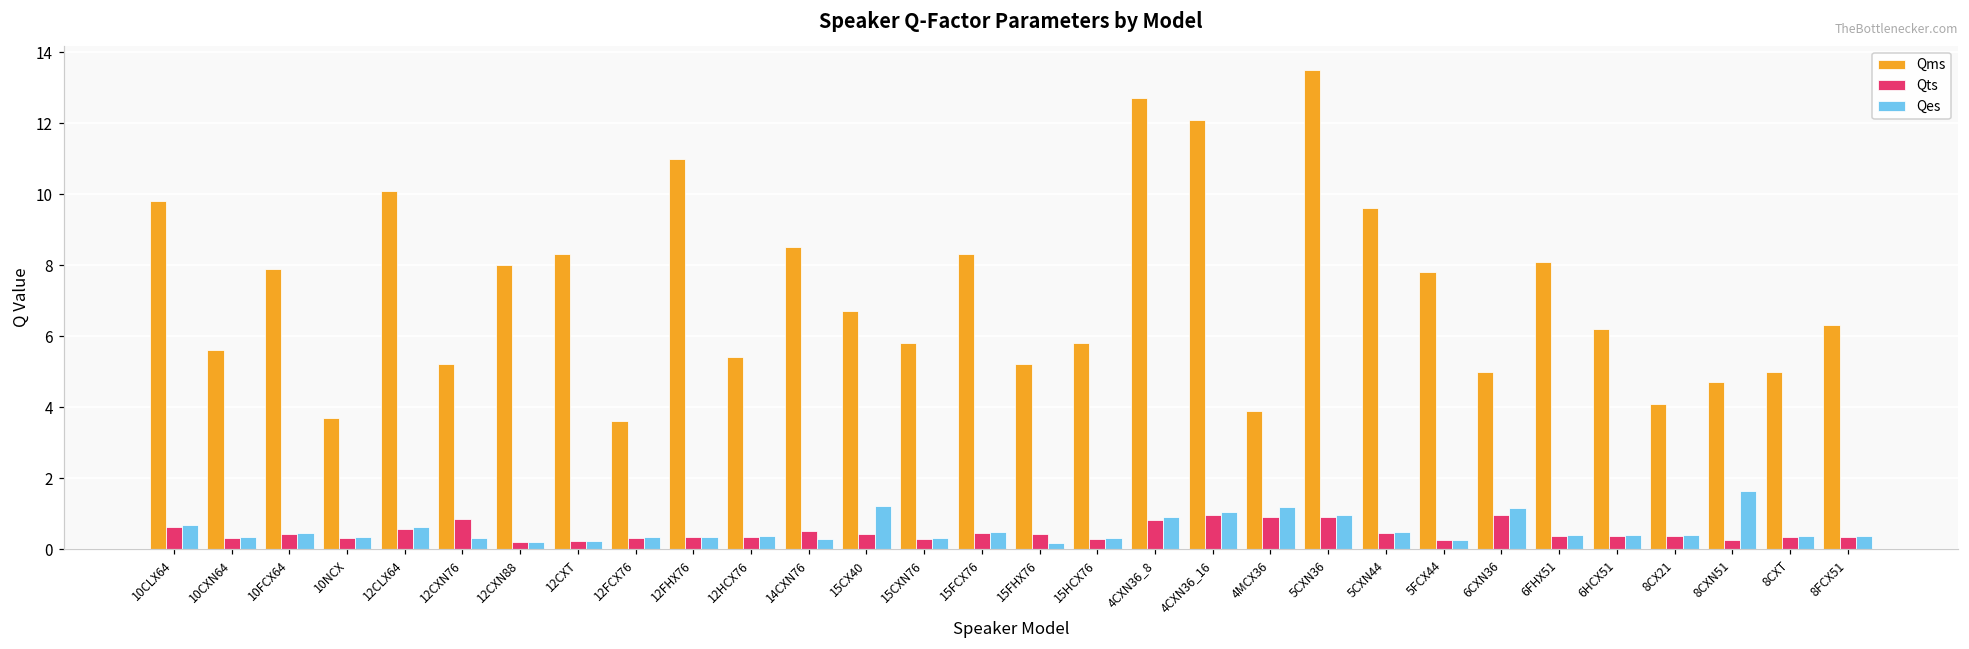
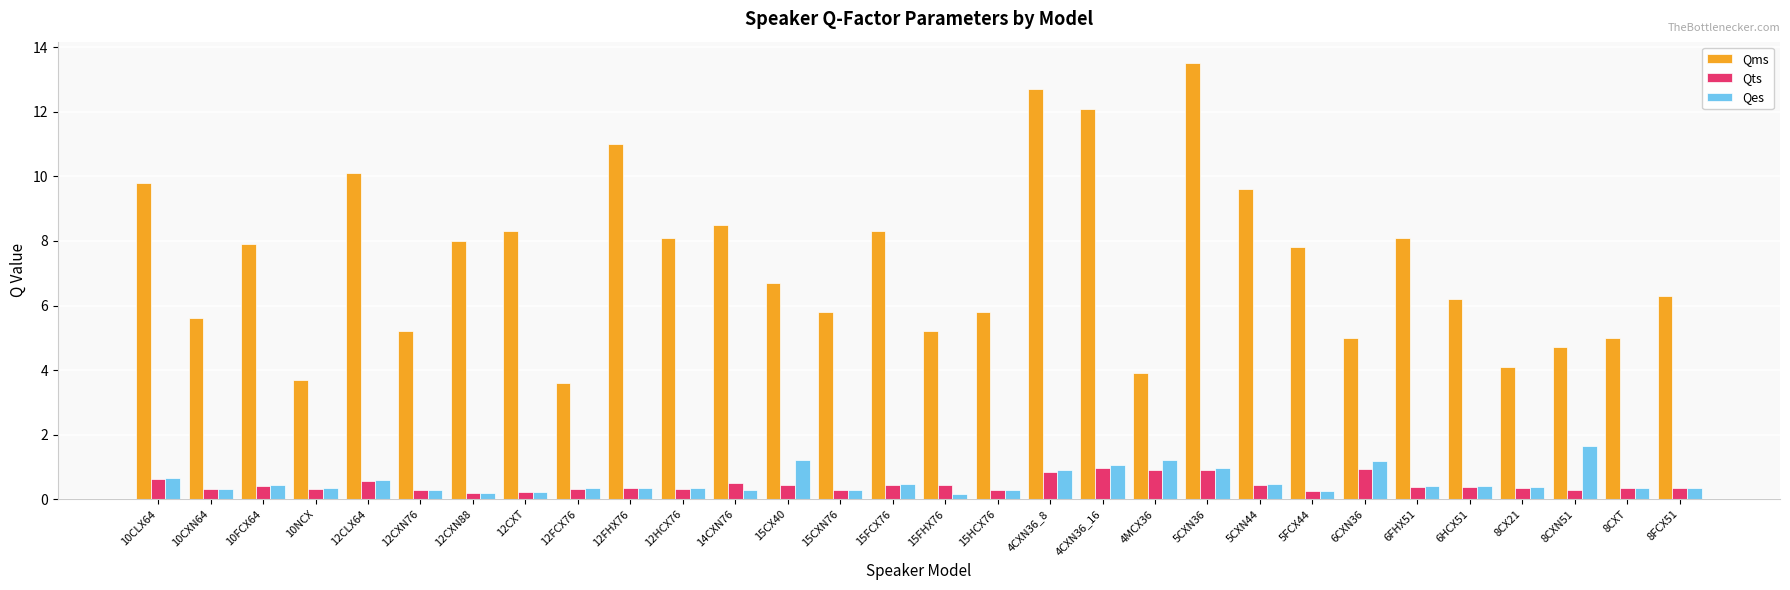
  {
    "Qms": {
      "10CLX64": 9.8,
      "10CXN64": 5.6,
      "10FCX64": 7.9,
      "10NCX": 3.7,
      "12CLX64": 10.1,
      "12CXN76": 5.2,
      "12CXN88": 8.0,
      "12CXT": 8.3,
      "12FCX76": 3.6,
      "12FHX76": 11.0,
-     "12HCX76": 5.4,
+     "12HCX76": 8.1,
      "14CXN76": 8.5,
      "15CX40": 6.7,
      "15CXN76": 5.8,
      "15FCX76": 8.3,
      "15FHX76": 5.2,
      "15HCX76": 5.8,
      "4CXN36_8": 12.7,
      "4CXN36_16": 12.1,
      "4MCX36": 3.9,
      "5CXN36": 13.5,
      "5CXN44": 9.6,
      "5FCX44": 7.8,
      "6CXN36": 5.0,
      "6FHX51": 8.1,
      "6HCX51": 6.2,
      "8CX21": 4.1,
      "8CXN51": 4.7,
      "8CXT": 5.0,
      "8FCX51": 6.3
    },
    "Qts": {
      "10CLX64": 0.6,
      "10CXN64": 0.3,
      "10FCX64": 0.4,
      "10NCX": 0.3,
      "12CLX64": 0.6,
-     "12CXN76": 0.9,
+     "12CXN76": 0.3,
      "12CXN88": 0.2,
      "12CXT": 0.2,
      "12FCX76": 0.3,
      "12FHX76": 0.3,
      "12HCX76": 0.3,
      "14CXN76": 0.5,
      "15CX40": 0.4,
      "15CXN76": 0.3,
      "15FCX76": 0.4,
      "15FHX76": 0.4,
      "15HCX76": 0.3,
      "4CXN36_8": 0.8,
      "4CXN36_16": 1.0,
      "4MCX36": 0.9,
      "5CXN36": 0.9,
      "5CXN44": 0.5,
      "5FCX44": 0.3,
      "6CXN36": 1.0,
      "6FHX51": 0.4,
      "6HCX51": 0.4,
      "8CX21": 0.4,
      "8CXN51": 0.3,
      "8CXT": 0.3,
      "8FCX51": 0.3
    },
    "Qes": {
      "10CLX64": 0.7,
      "10CXN64": 0.3,
      "10FCX64": 0.4,
      "10NCX": 0.4,
      "12CLX64": 0.6,
      "12CXN76": 0.3,
      "12CXN88": 0.2,
      "12CXT": 0.2,
      "12FCX76": 0.4,
      "12FHX76": 0.4,
      "12HCX76": 0.4,
      "14CXN76": 0.3,
      "15CX40": 1.2,
      "15CXN76": 0.3,
      "15FCX76": 0.5,
      "15FHX76": 0.2,
      "15HCX76": 0.3,
      "4CXN36_8": 0.9,
      "4CXN36_16": 1.1,
      "4MCX36": 1.2,
      "5CXN36": 1.0,
      "5CXN44": 0.5,
      "5FCX44": 0.3,
      "6CXN36": 1.2,
      "6FHX51": 0.4,
      "6HCX51": 0.4,
      "8CX21": 0.4,
      "8CXN51": 1.6,
      "8CXT": 0.4,
      "8FCX51": 0.4
    }
  }
